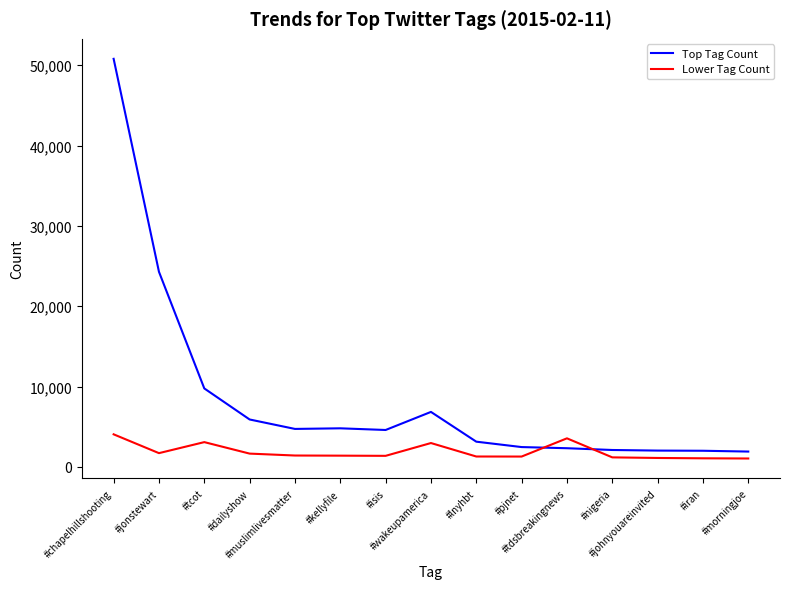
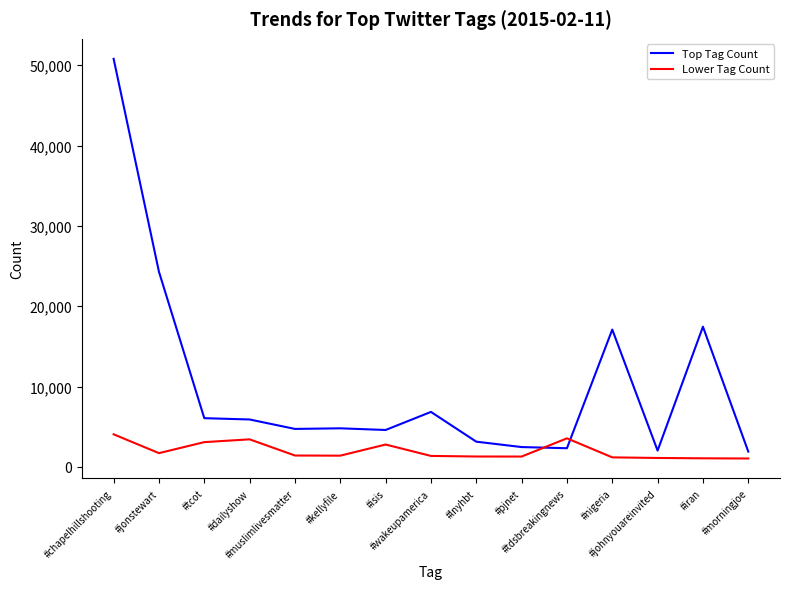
  {
    "Top Tag Count": {
      "#chapelhillshooting": "51,000",
      "#jonstewart": "24,000",
-     "#tcot": "10,000",
+     "#tcot": "6,000",
      "#dailyshow": "6,000",
      "#muslimlivesmatter": "5,000",
      "#kellyfile": "5,000",
      "#isis": "5,000",
      "#wakeupamerica": "7,000",
      "#lnyhbt": "3,000",
      "#pjnet": "2,000",
      "#tdsbreakingnews": "2,000",
-     "#nigeria": "2,000",
+     "#nigeria": "17,000",
      "#johnyouareinvited": "2,000",
-     "#iran": "2,000",
+     "#iran": "17,000",
      "#morningjoe": "2,000"
    },
    "Lower Tag Count": {
      "#chapelhillshooting": "4,000",
      "#jonstewart": "2,000",
      "#tcot": "3,000",
-     "#dailyshow": "2,000",
+     "#dailyshow": "3,000",
      "#muslimlivesmatter": "1,000",
      "#kellyfile": "1,000",
-     "#isis": "1,000",
-     "#wakeupamerica": "3,000",
+     "#isis": "3,000",
+     "#wakeupamerica": "1,000",
      "#lnyhbt": "1,000",
      "#pjnet": "1,000",
      "#tdsbreakingnews": "4,000",
      "#nigeria": "1,000",
      "#johnyouareinvited": "1,000",
      "#iran": "1,000",
      "#morningjoe": "1,000"
    }
  }
